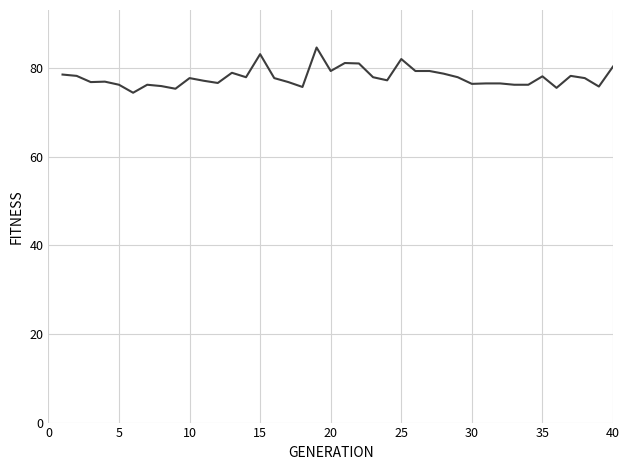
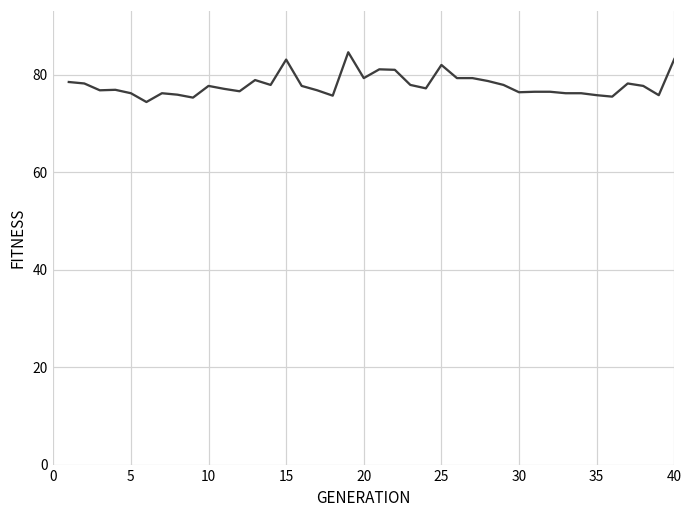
  {
    "5": 76,
    "10": 78,
    "15": 83,
    "20": 79,
    "25": 82,
    "30": 76,
-   "35": 78,
-   "40": 80
+   "35": 76,
+   "40": 83
  }
